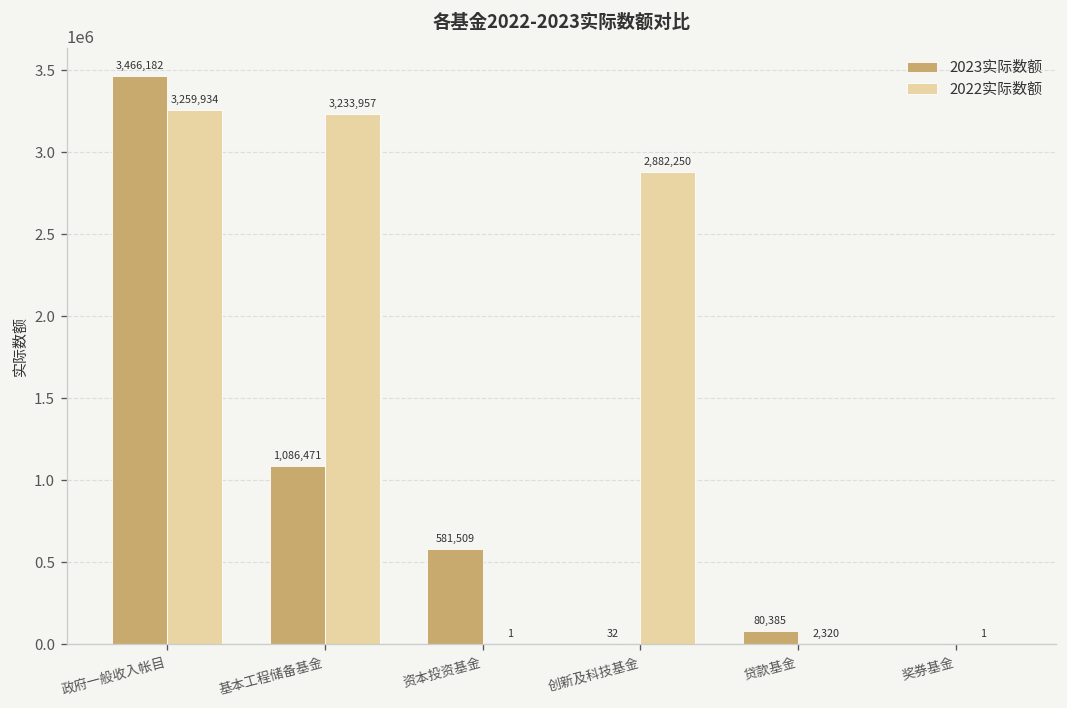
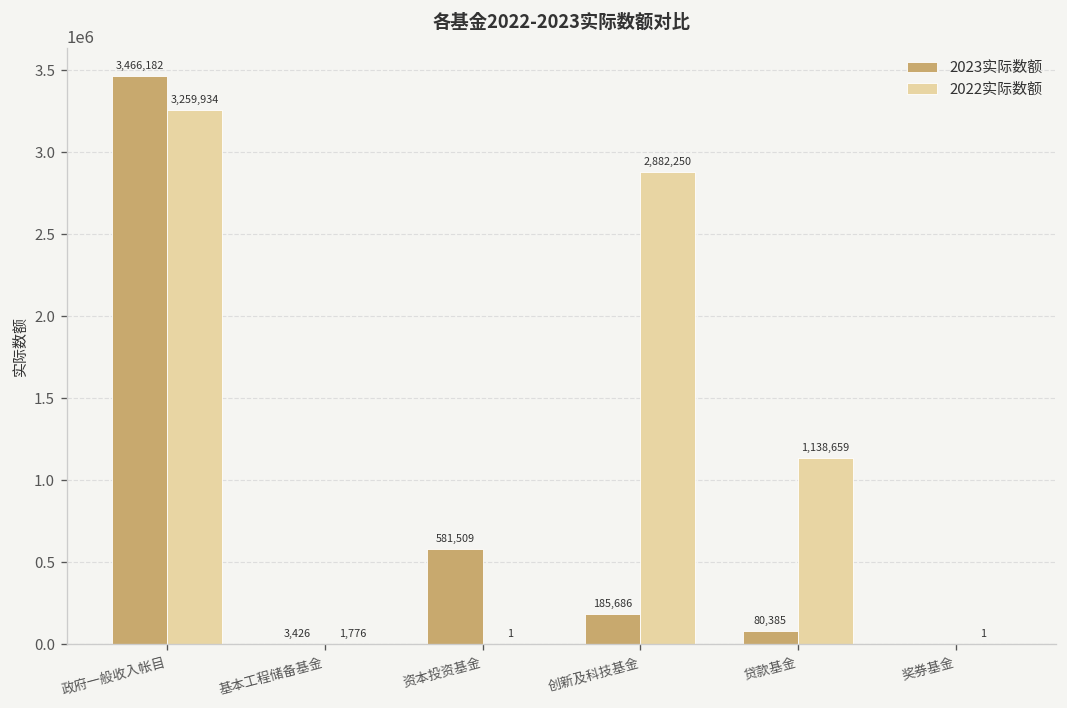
  {
    "2023实际数额": {
      "政府一般收入帐目": "3,466,182",
-     "基本工程储备基金": "1,086,471",
+     "基本工程储备基金": "3,426",
      "资本投资基金": "581,509",
-     "创新及科技基金": "32",
+     "创新及科技基金": "185,686",
      "贷款基金": "80,385"
    },
    "2022实际数额": {
      "政府一般收入帐目": "3,259,934",
-     "基本工程储备基金": "3,233,957",
+     "基本工程储备基金": "1,776",
      "资本投资基金": "1",
      "创新及科技基金": "2,882,250",
-     "贷款基金": "2,320",
+     "贷款基金": "1,138,659",
      "奖券基金": "1"
    }
  }
